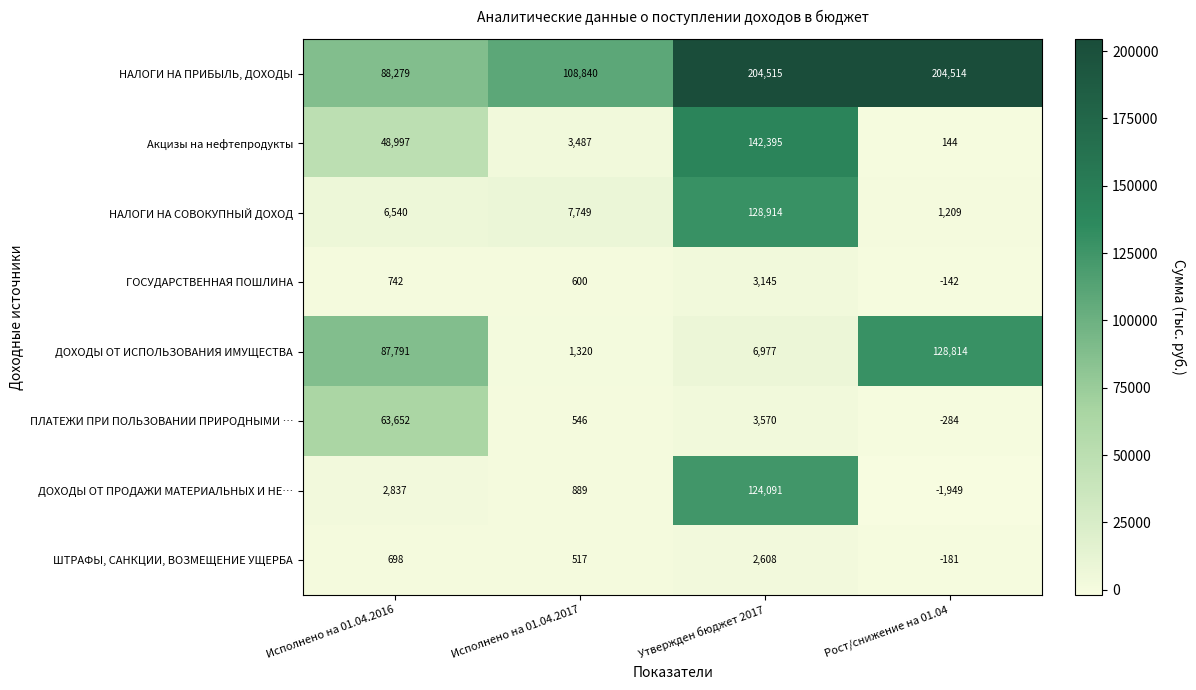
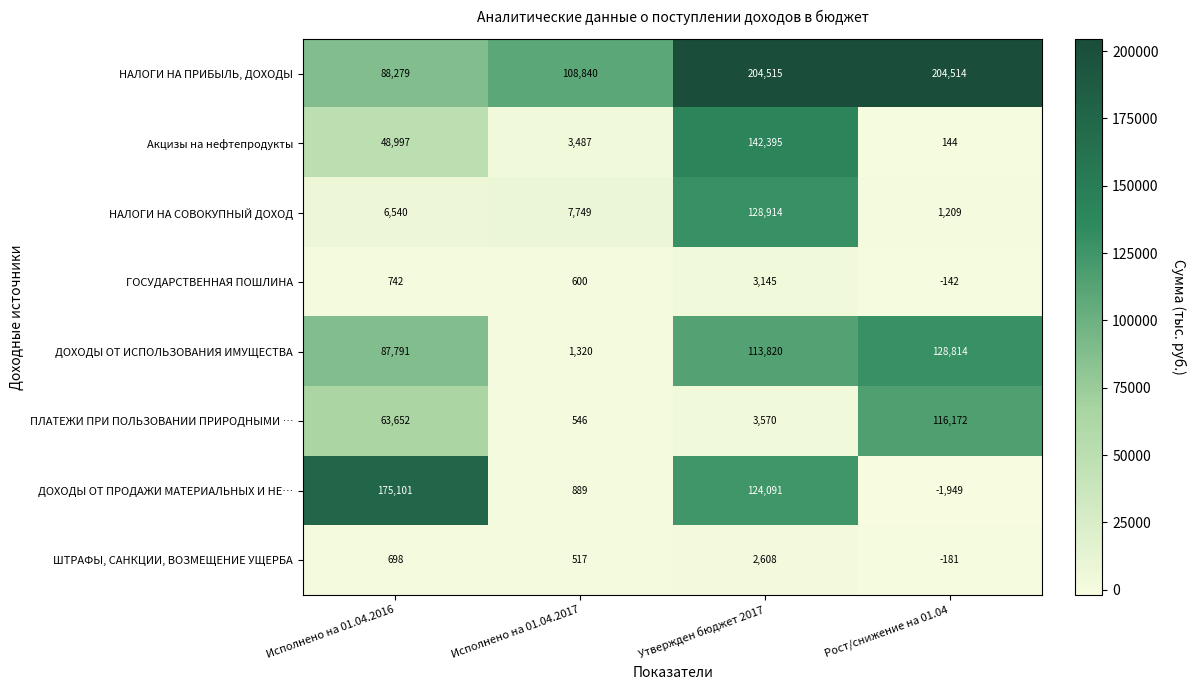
  {
    "НАЛОГИ НА ПРИБЫЛЬ, ДОХОДЫ": {
      "Исполнено на 01.04.2016": "88,279",
      "Исполнено на 01.04.2017": "108,840",
      "Утвержден бюджет 2017": "204,515",
      "Рост/снижение на 01.04": "204,514"
    },
    "Акцизы на нефтепродукты": {
      "Исполнено на 01.04.2016": "48,997",
      "Исполнено на 01.04.2017": "3,487",
      "Утвержден бюджет 2017": "142,395",
      "Рост/снижение на 01.04": "144"
    },
    "НАЛОГИ НА СОВОКУПНЫЙ ДОХОД": {
      "Исполнено на 01.04.2016": "6,540",
      "Исполнено на 01.04.2017": "7,749",
      "Утвержден бюджет 2017": "128,914",
      "Рост/снижение на 01.04": "1,209"
    },
    "ГОСУДАРСТВЕННАЯ ПОШЛИНА": {
      "Исполнено на 01.04.2016": "742",
      "Исполнено на 01.04.2017": "600",
      "Утвержден бюджет 2017": "3,145",
      "Рост/снижение на 01.04": "-142"
    },
    "ДОХОДЫ ОТ ИСПОЛЬЗОВАНИЯ ИМУЩЕСТВА": {
      "Исполнено на 01.04.2016": "87,791",
      "Исполнено на 01.04.2017": "1,320",
-     "Утвержден бюджет 2017": "6,977",
+     "Утвержден бюджет 2017": "113,820",
      "Рост/снижение на 01.04": "128,814"
    },
    "ПЛАТЕЖИ ПРИ ПОЛЬЗОВАНИИ ПРИРОДНЫМИ …": {
      "Исполнено на 01.04.2016": "63,652",
      "Исполнено на 01.04.2017": "546",
      "Утвержден бюджет 2017": "3,570",
-     "Рост/снижение на 01.04": "-284"
+     "Рост/снижение на 01.04": "116,172"
    },
    "ДОХОДЫ ОТ ПРОДАЖИ МАТЕРИАЛЬНЫХ И НЕ…": {
-     "Исполнено на 01.04.2016": "2,837",
+     "Исполнено на 01.04.2016": "175,101",
      "Исполнено на 01.04.2017": "889",
      "Утвержден бюджет 2017": "124,091",
      "Рост/снижение на 01.04": "-1,949"
    },
    "ШТРАФЫ, САНКЦИИ, ВОЗМЕЩЕНИЕ УЩЕРБА": {
      "Исполнено на 01.04.2016": "698",
      "Исполнено на 01.04.2017": "517",
      "Утвержден бюджет 2017": "2,608",
      "Рост/снижение на 01.04": "-181"
    }
  }
